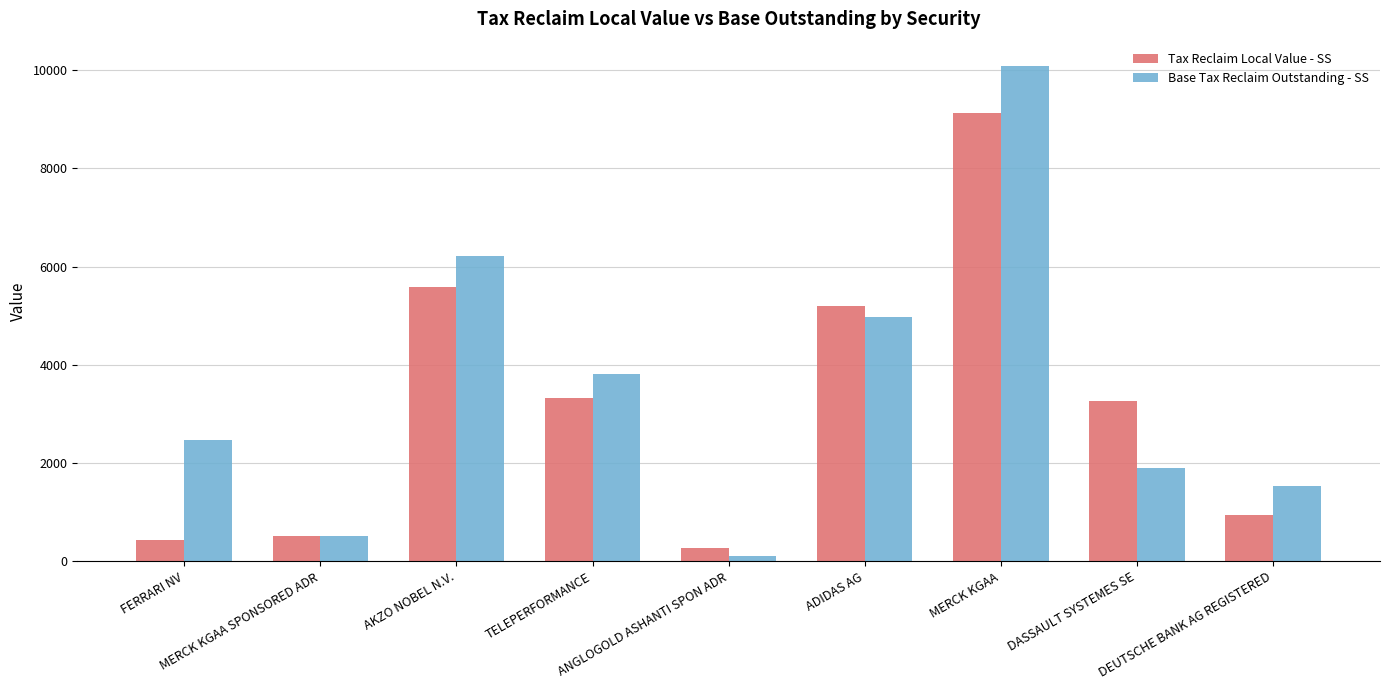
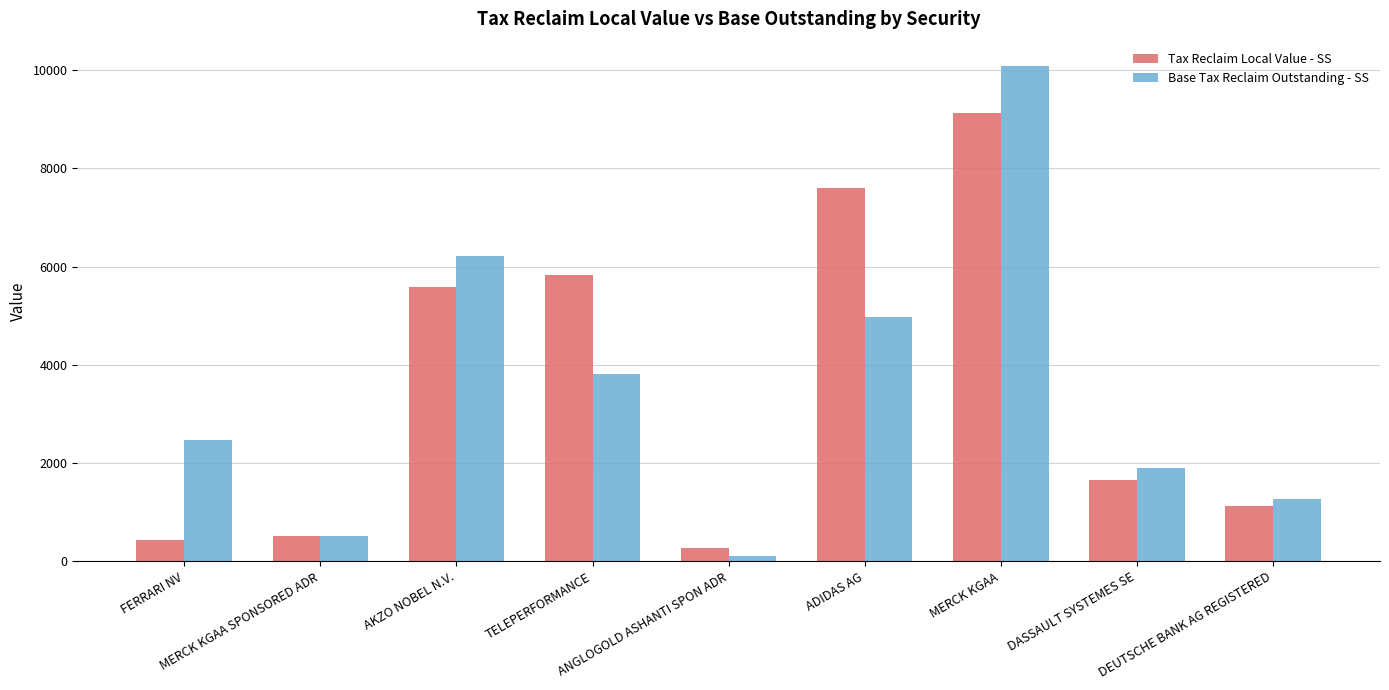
  {
    "Tax Reclaim Local Value - SS": {
      "FERRARI NV": 400,
      "MERCK KGAA SPONSORED ADR": 500,
      "AKZO NOBEL N.V.": 5600,
-     "TELEPERFORMANCE": 3300,
+     "TELEPERFORMANCE": 5800,
      "ANGLOGOLD ASHANTI SPON ADR": 300,
-     "ADIDAS AG": 5200,
+     "ADIDAS AG": 7600,
      "MERCK KGAA": 9100,
-     "DASSAULT SYSTEMES SE": 3300,
-     "DEUTSCHE BANK AG REGISTERED": 900
+     "DASSAULT SYSTEMES SE": 1700,
+     "DEUTSCHE BANK AG REGISTERED": 1100
    },
    "Base Tax Reclaim Outstanding - SS": {
      "FERRARI NV": 2500,
      "MERCK KGAA SPONSORED ADR": 500,
      "AKZO NOBEL N.V.": 6200,
      "TELEPERFORMANCE": 3800,
      "ANGLOGOLD ASHANTI SPON ADR": 100,
      "ADIDAS AG": 5000,
      "MERCK KGAA": 10100,
      "DASSAULT SYSTEMES SE": 1900,
-     "DEUTSCHE BANK AG REGISTERED": 1500
+     "DEUTSCHE BANK AG REGISTERED": 1300
    }
  }
